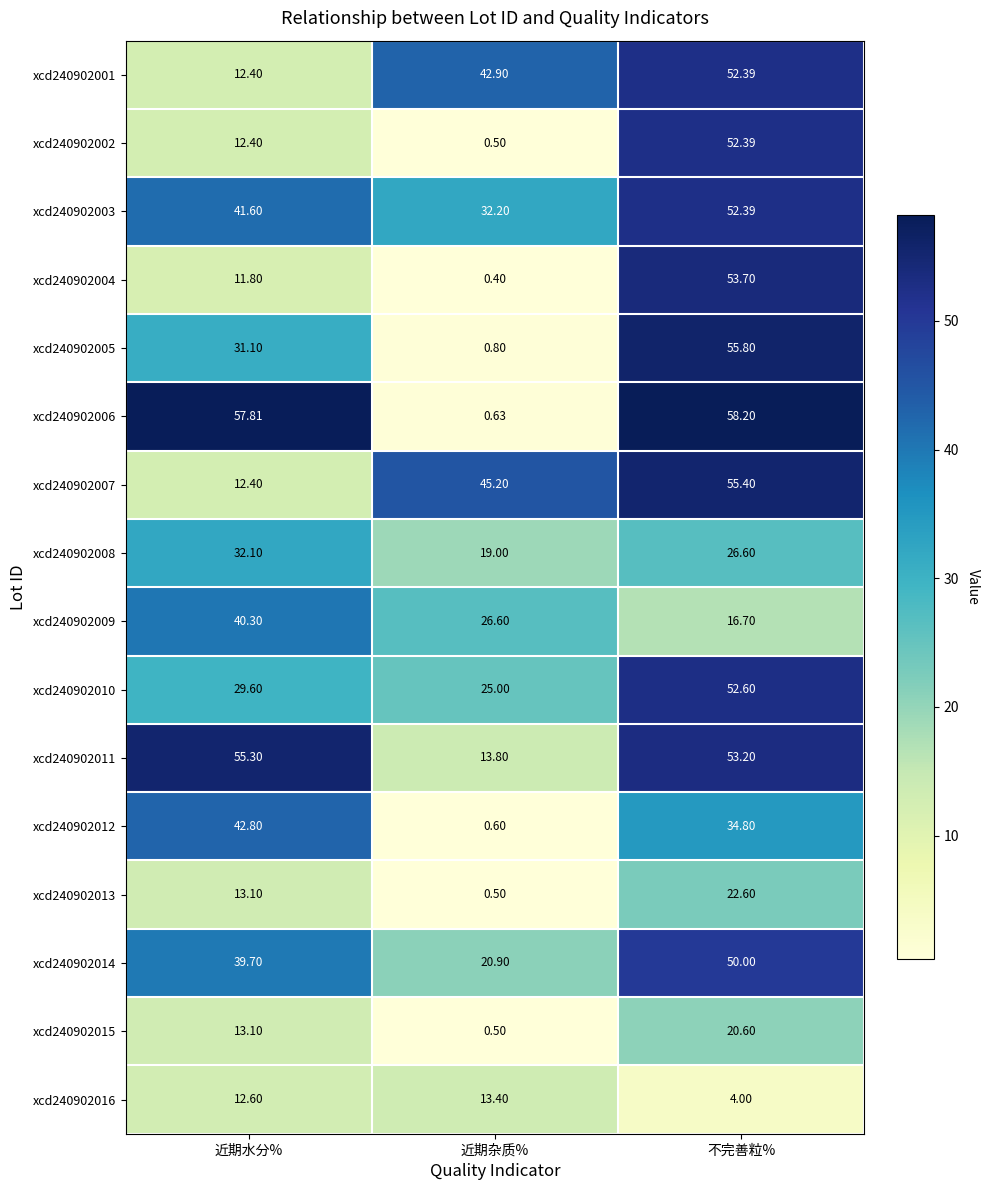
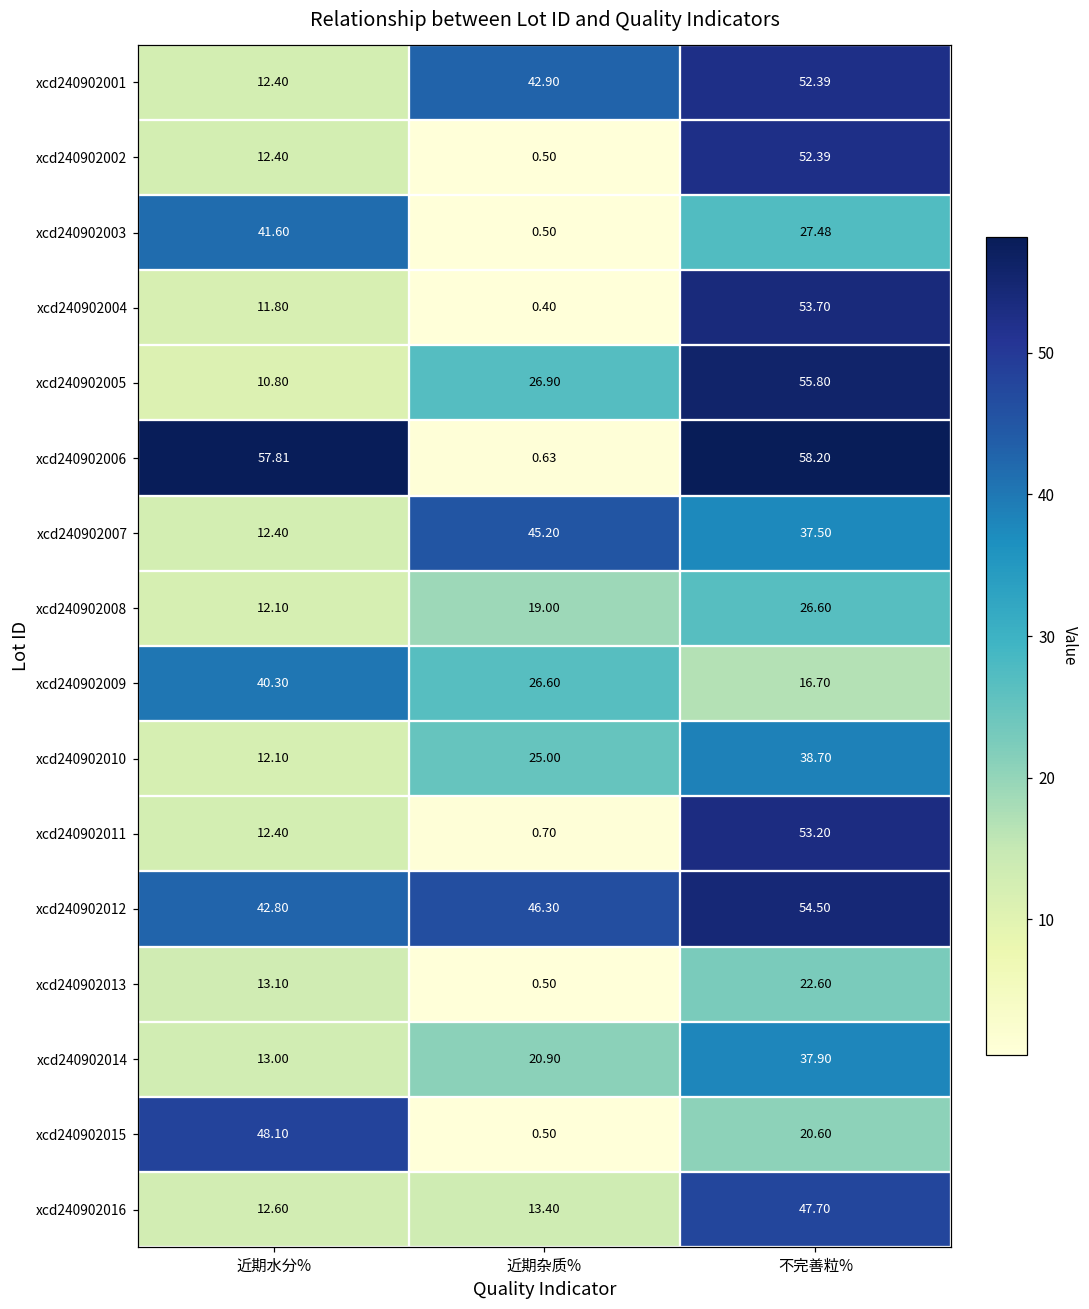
  {
    "xcd240902001": {
      "近期水分%": 12.40,
      "近期杂质%": 42.90,
      "不完善粒%": 52.39
    },
    "xcd240902002": {
      "近期水分%": 12.40,
      "近期杂质%": 0.50,
      "不完善粒%": 52.39
    },
    "xcd240902003": {
      "近期水分%": 41.60,
-     "近期杂质%": 32.20,
-     "不完善粒%": 52.39
+     "近期杂质%": 0.50,
+     "不完善粒%": 27.48
    },
    "xcd240902004": {
      "近期水分%": 11.80,
      "近期杂质%": 0.40,
      "不完善粒%": 53.70
    },
    "xcd240902005": {
-     "近期水分%": 31.10,
-     "近期杂质%": 0.80,
+     "近期水分%": 10.80,
+     "近期杂质%": 26.90,
      "不完善粒%": 55.80
    },
    "xcd240902006": {
      "近期水分%": 57.81,
      "近期杂质%": 0.63,
      "不完善粒%": 58.20
    },
    "xcd240902007": {
      "近期水分%": 12.40,
      "近期杂质%": 45.20,
-     "不完善粒%": 55.40
+     "不完善粒%": 37.50
    },
    "xcd240902008": {
-     "近期水分%": 32.10,
+     "近期水分%": 12.10,
      "近期杂质%": 19.00,
      "不完善粒%": 26.60
    },
    "xcd240902009": {
      "近期水分%": 40.30,
      "近期杂质%": 26.60,
      "不完善粒%": 16.70
    },
    "xcd240902010": {
-     "近期水分%": 29.60,
+     "近期水分%": 12.10,
      "近期杂质%": 25.00,
-     "不完善粒%": 52.60
+     "不完善粒%": 38.70
    },
    "xcd240902011": {
-     "近期水分%": 55.30,
-     "近期杂质%": 13.80,
+     "近期水分%": 12.40,
+     "近期杂质%": 0.70,
      "不完善粒%": 53.20
    },
    "xcd240902012": {
      "近期水分%": 42.80,
-     "近期杂质%": 0.60,
-     "不完善粒%": 34.80
+     "近期杂质%": 46.30,
+     "不完善粒%": 54.50
    },
    "xcd240902013": {
      "近期水分%": 13.10,
      "近期杂质%": 0.50,
      "不完善粒%": 22.60
    },
    "xcd240902014": {
-     "近期水分%": 39.70,
+     "近期水分%": 13.00,
      "近期杂质%": 20.90,
-     "不完善粒%": 50.00
+     "不完善粒%": 37.90
    },
    "xcd240902015": {
-     "近期水分%": 13.10,
+     "近期水分%": 48.10,
      "近期杂质%": 0.50,
      "不完善粒%": 20.60
    },
    "xcd240902016": {
      "近期水分%": 12.60,
      "近期杂质%": 13.40,
-     "不完善粒%": 4.00
+     "不完善粒%": 47.70
    }
  }
